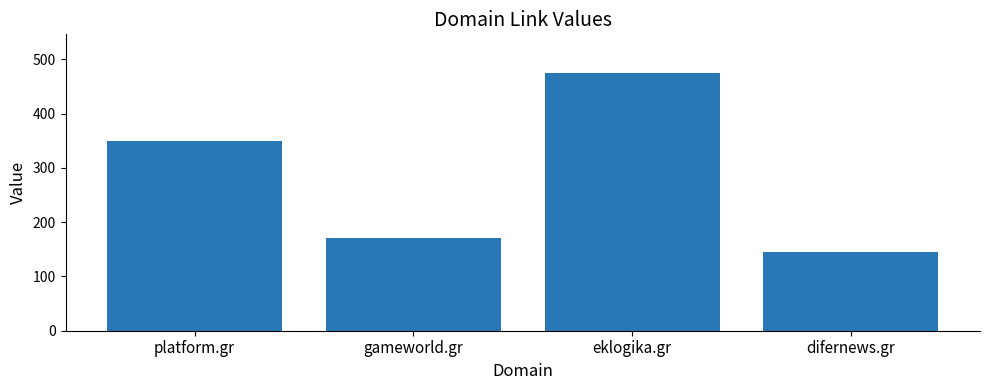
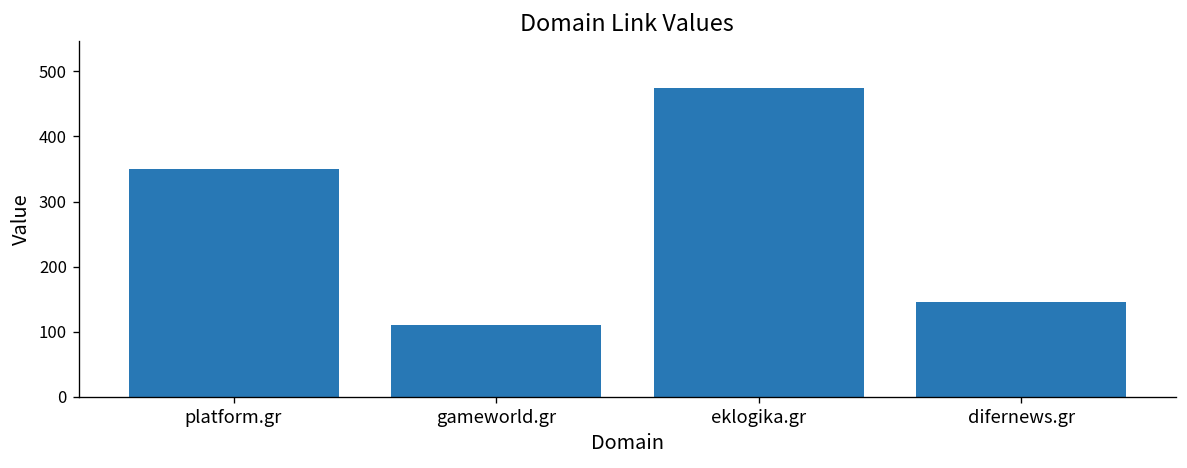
  {
    "platform.gr": 350,
-   "gameworld.gr": 170,
+   "gameworld.gr": 110,
    "eklogika.gr": 480,
    "difernews.gr": 150
  }
